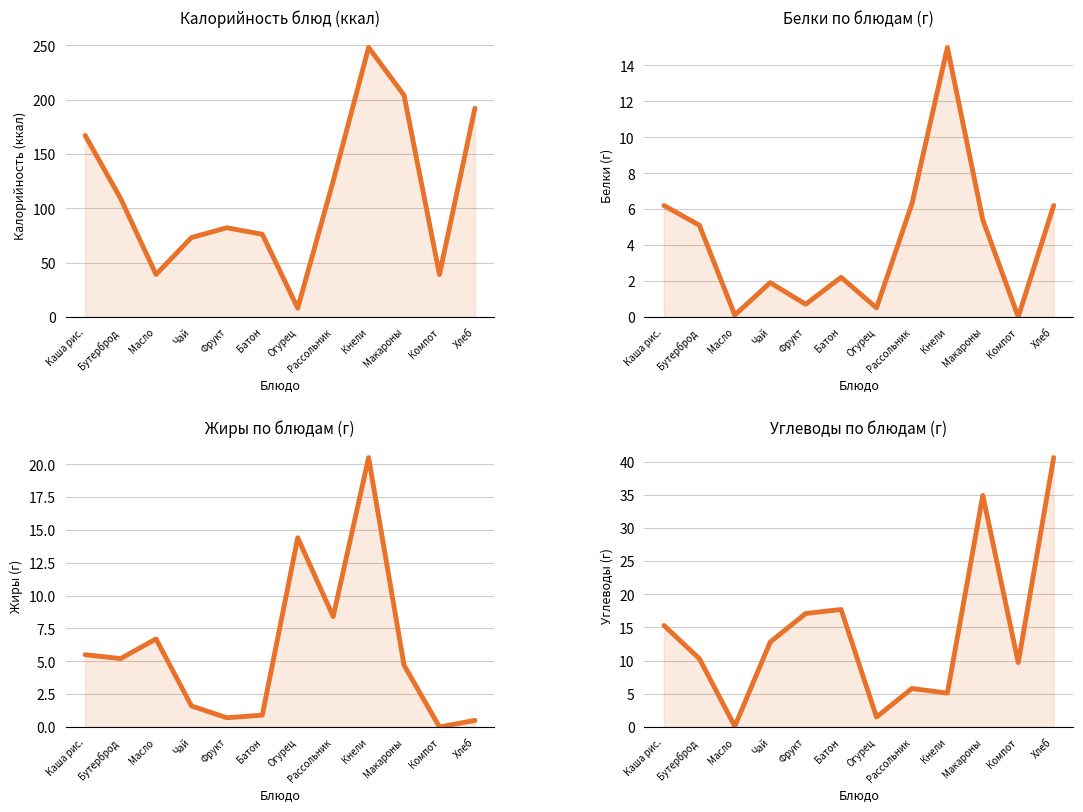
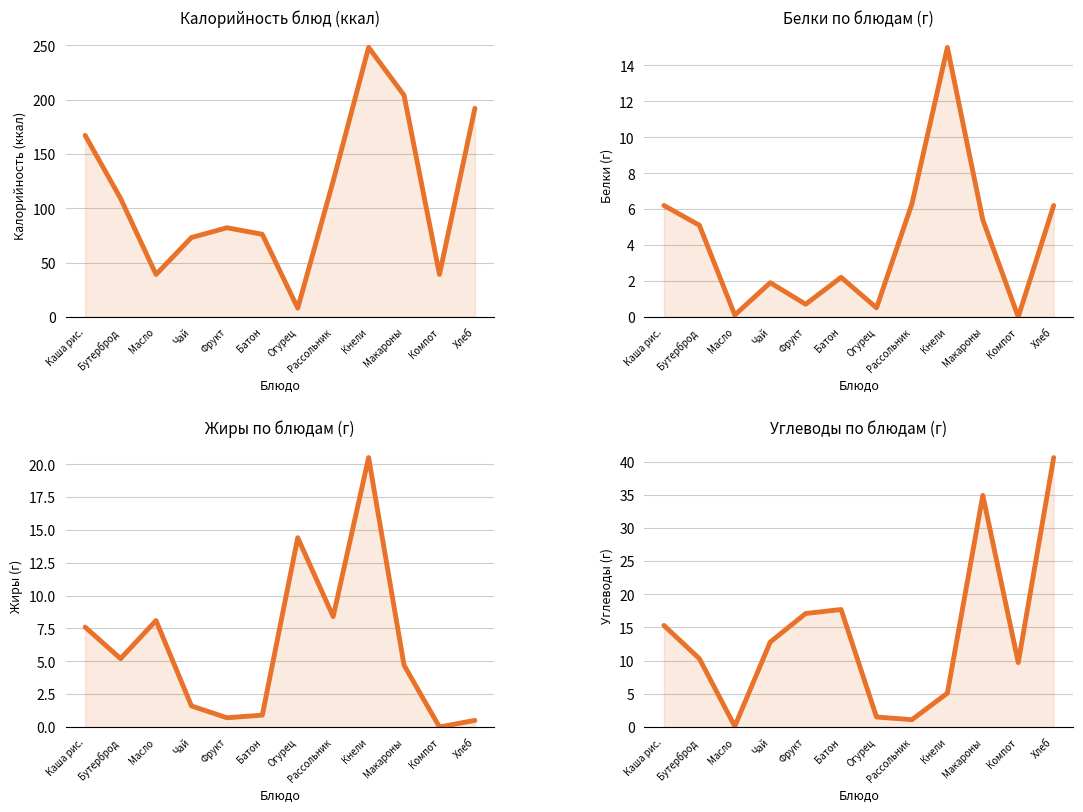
  {
    "Калорийность блюд (ккал)": {
      "Каша рис.": 167,
      "Бутерброд": 109,
      "Масло": 39,
      "Чай": 73,
      "Фрукт": 82,
      "Батон": 76,
      "Огурец": 8,
      "Рассольник": 125,
      "Кнели": 248,
      "Макароны": 204,
      "Компот": 39,
      "Хлеб": 192
    },
    "Белки по блюдам (г)": {
      "Каша рис.": 6.2,
      "Бутерброд": 5.1,
      "Масло": 0.1,
      "Чай": 1.9,
      "Фрукт": 0.7,
      "Батон": 2.2,
      "Огурец": 0.5,
      "Рассольник": 6.3,
      "Кнели": 15.0,
      "Макароны": 5.4,
      "Компот": 0.0,
      "Хлеб": 6.2
    },
    "Жиры по блюдам (г)": {
-     "Каша рис.": 5.5,
+     "Каша рис.": 7.6,
      "Бутерброд": 5.2,
-     "Масло": 6.7,
+     "Масло": 8.1,
      "Чай": 1.6,
      "Фрукт": 0.7,
      "Батон": 0.9,
      "Огурец": 14.4,
      "Рассольник": 8.4,
      "Кнели": 20.5,
      "Макароны": 4.7,
      "Компот": 0.0,
      "Хлеб": 0.5
    },
    "Углеводы по блюдам (г)": {
      "Каша рис.": 15,
      "Бутерброд": 10,
      "Масло": 0,
      "Чай": 13,
      "Фрукт": 17,
      "Батон": 18,
      "Огурец": 2,
-     "Рассольник": 6,
+     "Рассольник": 1,
      "Кнели": 5,
      "Макароны": 35,
      "Компот": 10,
      "Хлеб": 41
    }
  }
